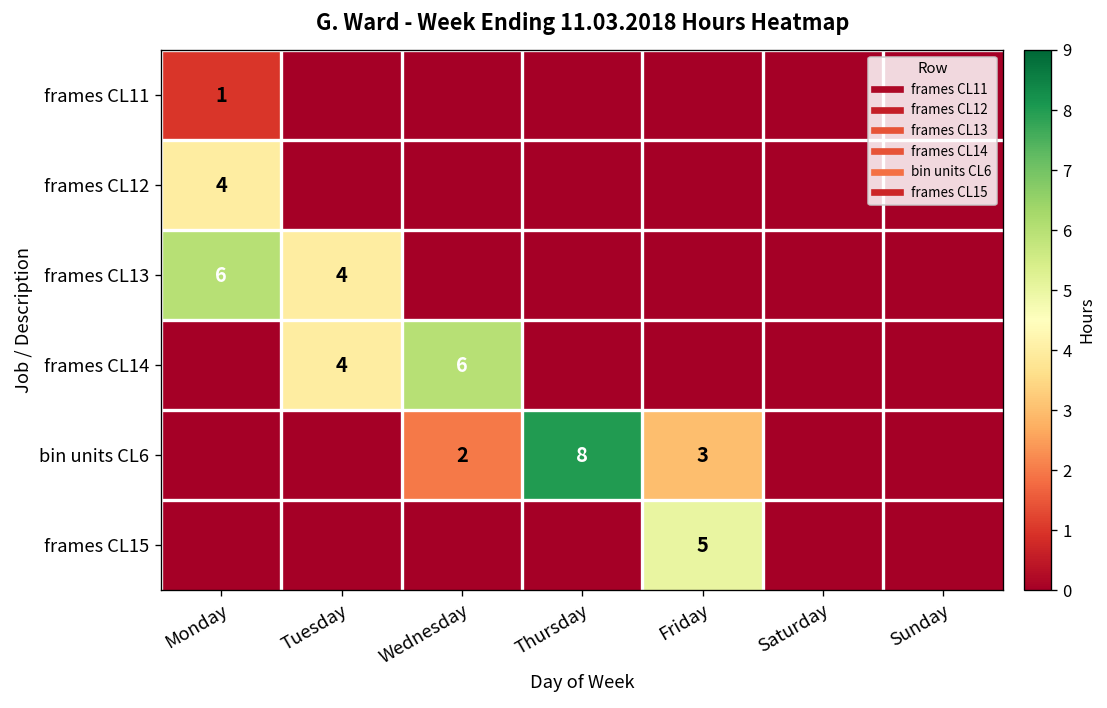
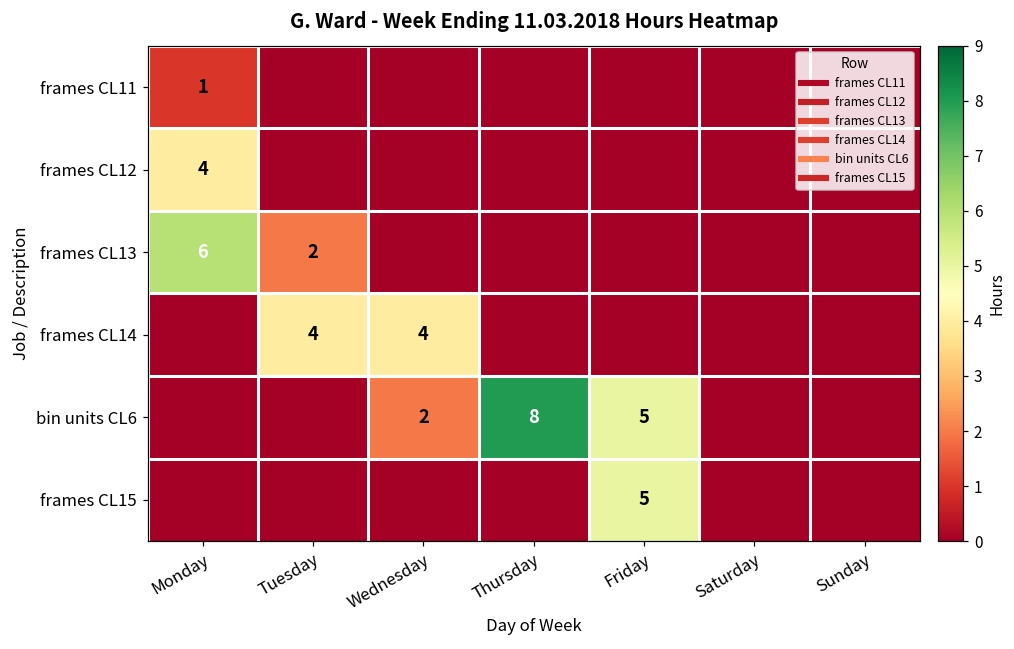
  {
    "frames CL11": {
      "Monday": 1
    },
    "frames CL12": {
      "Monday": 4
    },
    "frames CL13": {
      "Monday": 6,
-     "Tuesday": 4
+     "Tuesday": 2
    },
    "frames CL14": {
      "Tuesday": 4,
-     "Wednesday": 6
+     "Wednesday": 4
    },
    "bin units CL6": {
      "Wednesday": 2,
      "Thursday": 8,
-     "Friday": 3
+     "Friday": 5
    },
    "frames CL15": {
      "Friday": 5
    }
  }
